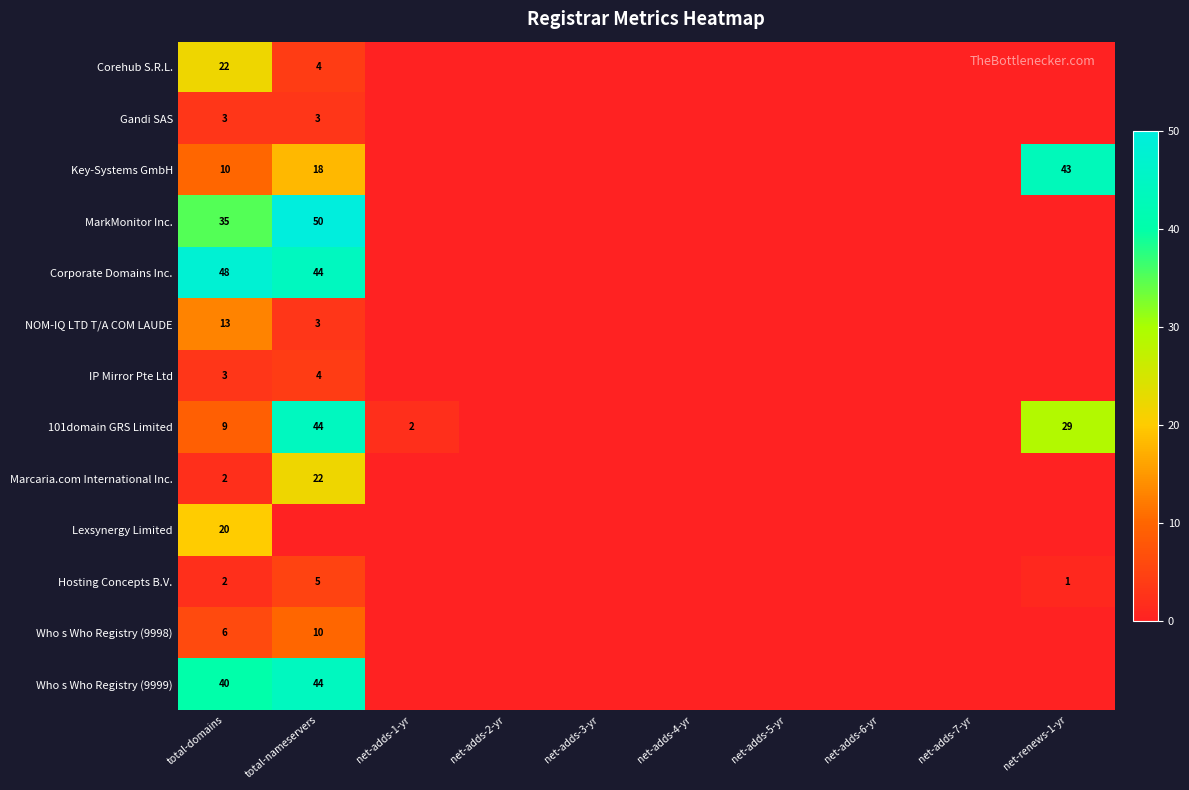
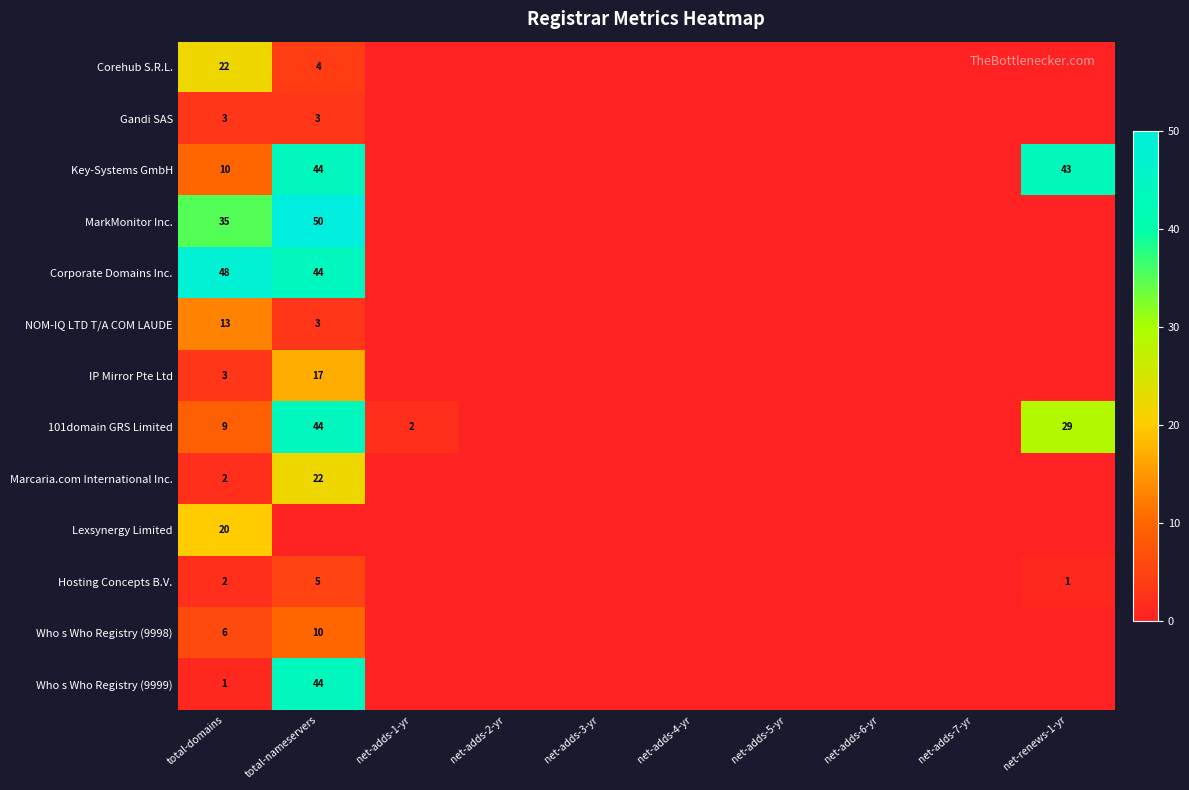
  {
    "Corehub S.R.L.": {
      "total-domains": 22,
      "total-nameservers": 4
    },
    "Gandi SAS": {
      "total-domains": 3,
      "total-nameservers": 3
    },
    "Key-Systems GmbH": {
      "total-domains": 10,
-     "total-nameservers": 18,
+     "total-nameservers": 44,
      "net-renews-1-yr": 43
    },
    "MarkMonitor Inc.": {
      "total-domains": 35,
      "total-nameservers": 50
    },
    "Corporate Domains Inc.": {
      "total-domains": 48,
      "total-nameservers": 44
    },
    "NOM-IQ LTD T/A COM LAUDE": {
      "total-domains": 13,
      "total-nameservers": 3
    },
    "IP Mirror Pte Ltd": {
      "total-domains": 3,
-     "total-nameservers": 4
+     "total-nameservers": 17
    },
    "101domain GRS Limited": {
      "total-domains": 9,
      "total-nameservers": 44,
      "net-adds-1-yr": 2,
      "net-renews-1-yr": 29
    },
    "Marcaria.com International Inc.": {
      "total-domains": 2,
      "total-nameservers": 22
    },
    "Lexsynergy Limited": {
      "total-domains": 20
    },
    "Hosting Concepts B.V.": {
      "total-domains": 2,
      "total-nameservers": 5,
      "net-renews-1-yr": 1
    },
    "Who s Who Registry (9998)": {
      "total-domains": 6,
      "total-nameservers": 10
    },
    "Who s Who Registry (9999)": {
-     "total-domains": 40,
+     "total-domains": 1,
      "total-nameservers": 44
    }
  }
